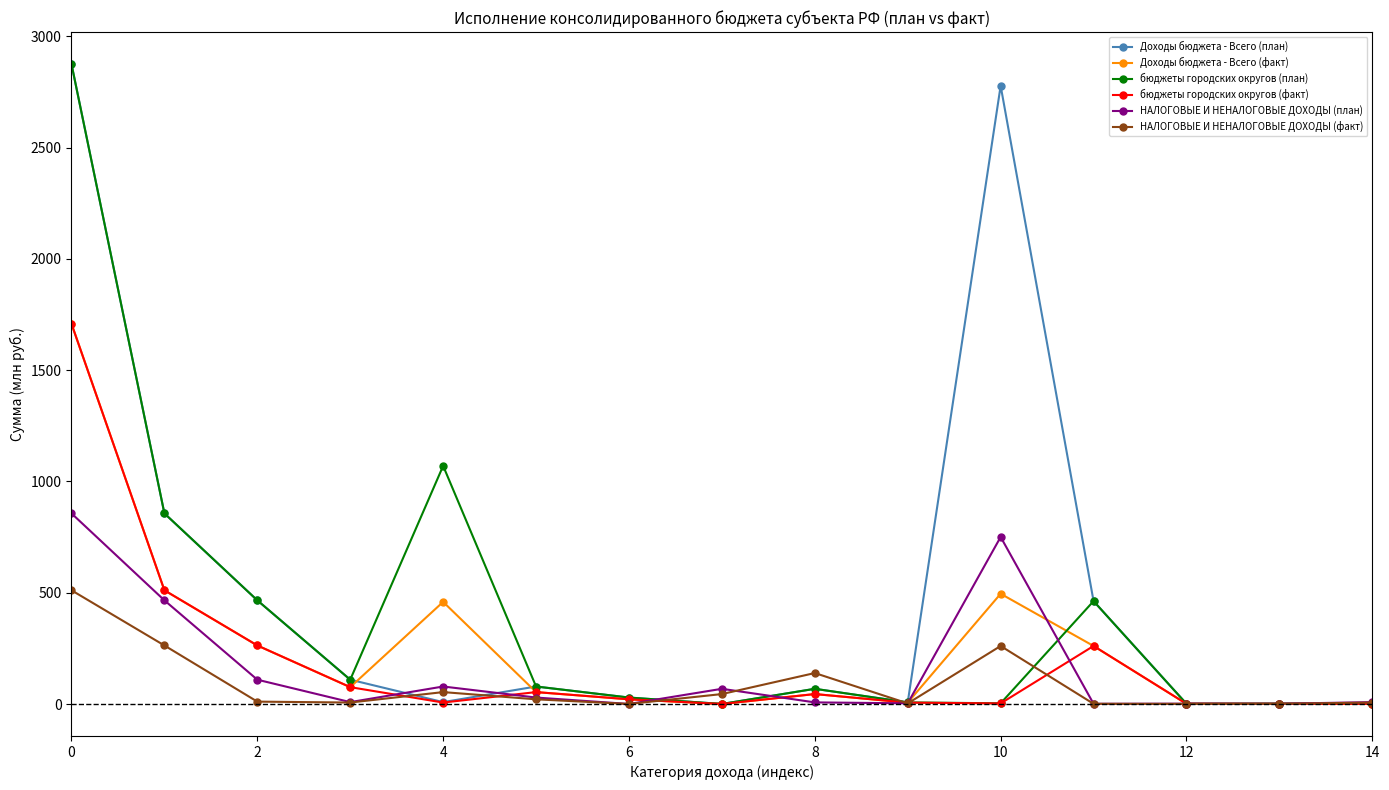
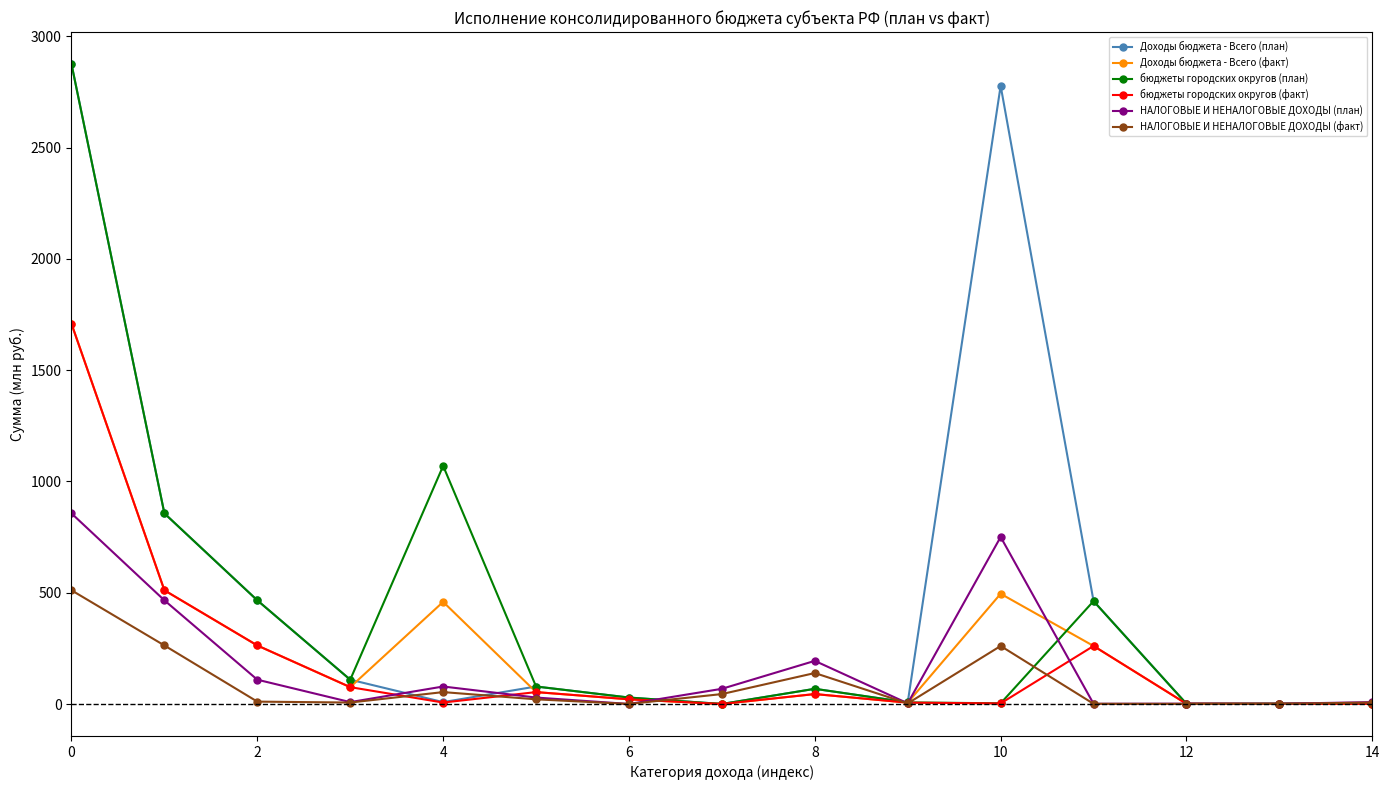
  {
    "Доходы бюджета - Всего (план)": {
      "10": 2780
    },
    "Доходы бюджета - Всего (факт)": {
      "4": 460,
      "10": 500
    },
    "бюджеты городских округов (план)": {
      "4": 1070
    },
    "НАЛОГОВЫЕ И НЕНАЛОГОВЫЕ ДОХОДЫ (план)": {
      "0": 860,
      "2": 110,
      "4": 80,
-     "8": 10,
+     "8": 190,
      "10": 750
    },
    "НАЛОГОВЫЕ И НЕНАЛОГОВЫЕ ДОХОДЫ (факт)": {
      "0": 510,
      "2": 10,
      "4": 50,
      "8": 140,
      "10": 260
    }
  }
